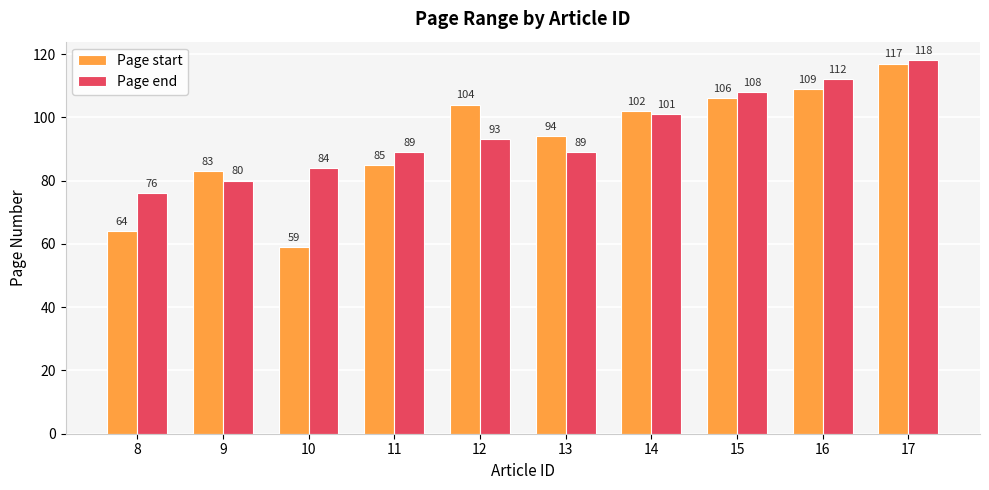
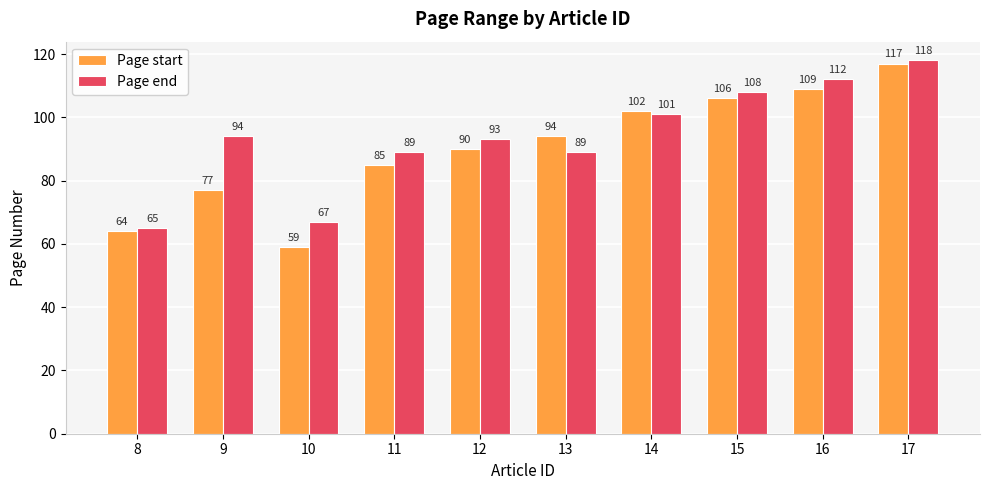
  {
    "Page start": {
      "8": 64,
-     "9": 83,
+     "9": 77,
      "10": 59,
      "11": 85,
-     "12": 104,
+     "12": 90,
      "13": 94,
      "14": 102,
      "15": 106,
      "16": 109,
      "17": 117
    },
    "Page end": {
-     "8": 76,
-     "9": 80,
-     "10": 84,
+     "8": 65,
+     "9": 94,
+     "10": 67,
      "11": 89,
      "12": 93,
      "13": 89,
      "14": 101,
      "15": 108,
      "16": 112,
      "17": 118
    }
  }
